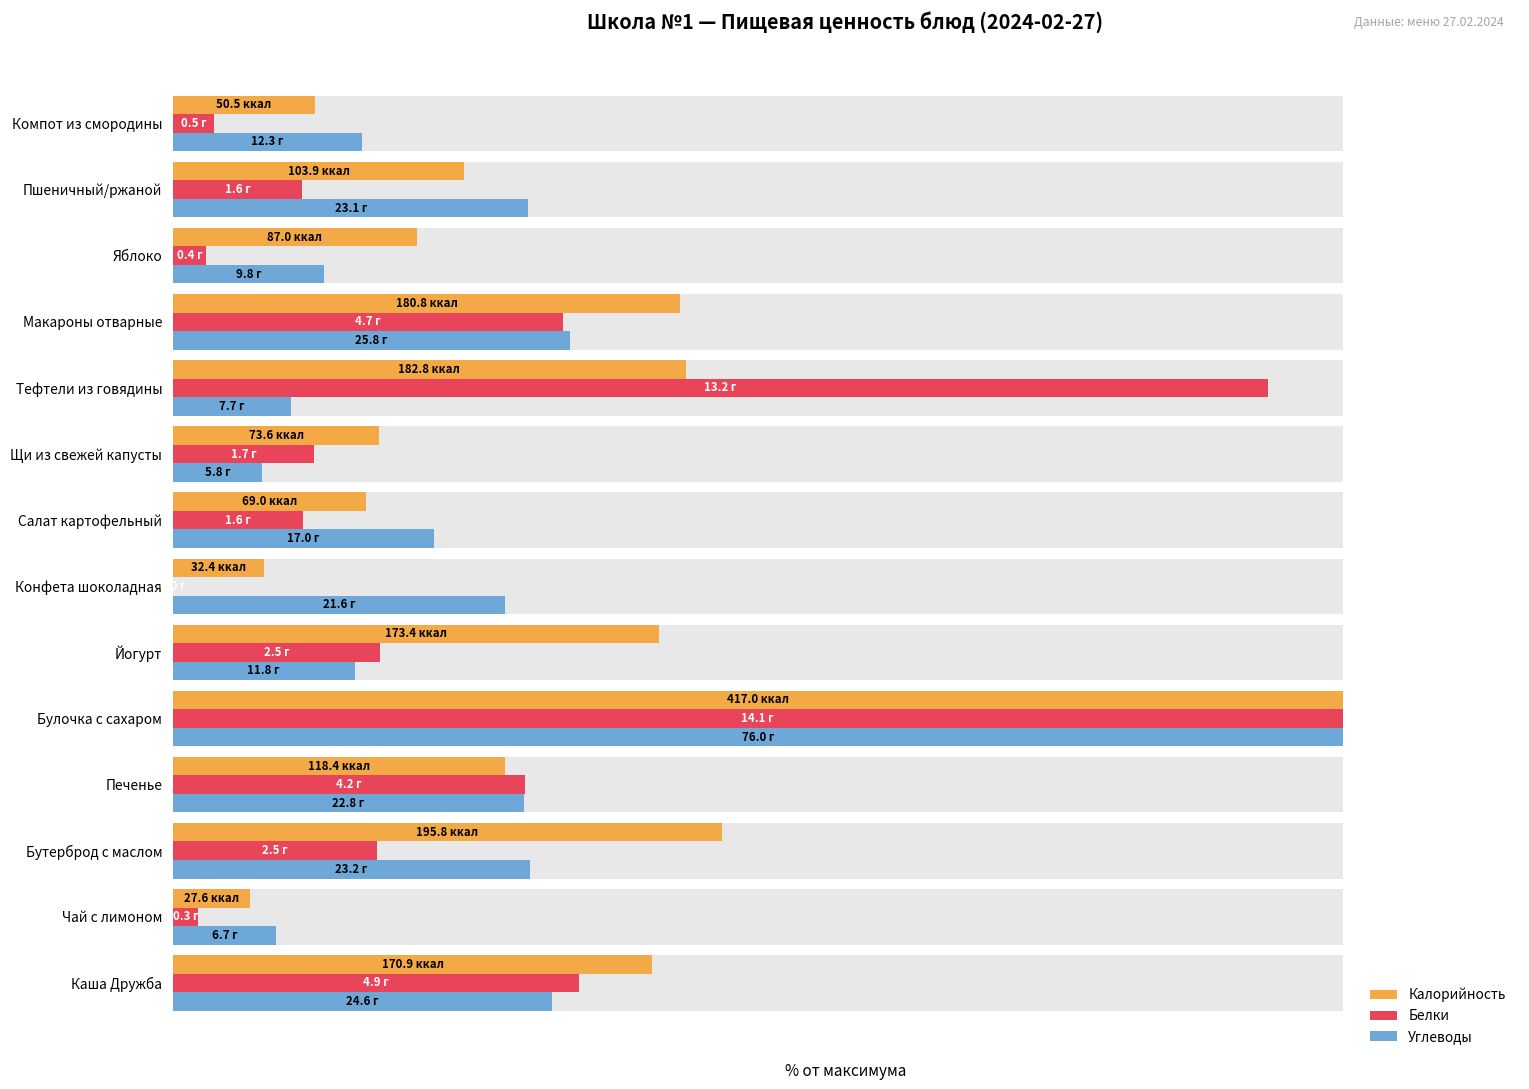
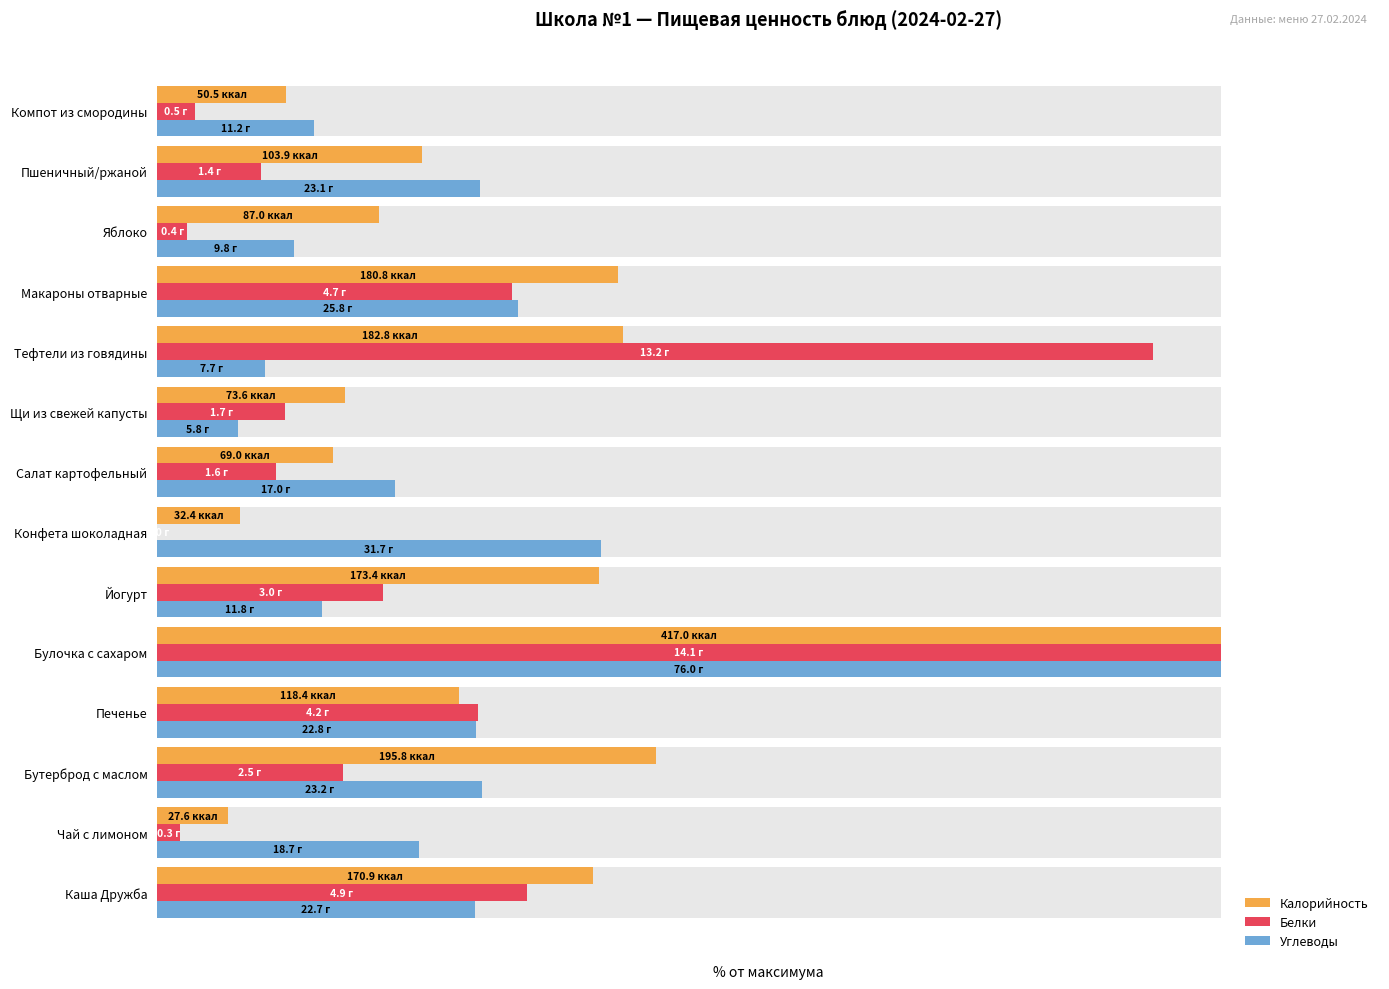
  {
    "Белки": {
-     "Пшеничный/ржаной": 1.6,
-     "Йогурт": 2.5
+     "Пшеничный/ржаной": 1.4,
+     "Йогурт": 3.0
    },
    "Углеводы": {
-     "Компот из смородины": 12.3,
-     "Конфета шоколадная": 21.6,
-     "Чай с лимоном": 6.7,
-     "Каша Дружба": 24.6
+     "Компот из смородины": 11.2,
+     "Конфета шоколадная": 31.7,
+     "Чай с лимоном": 18.7,
+     "Каша Дружба": 22.7
    }
  }
